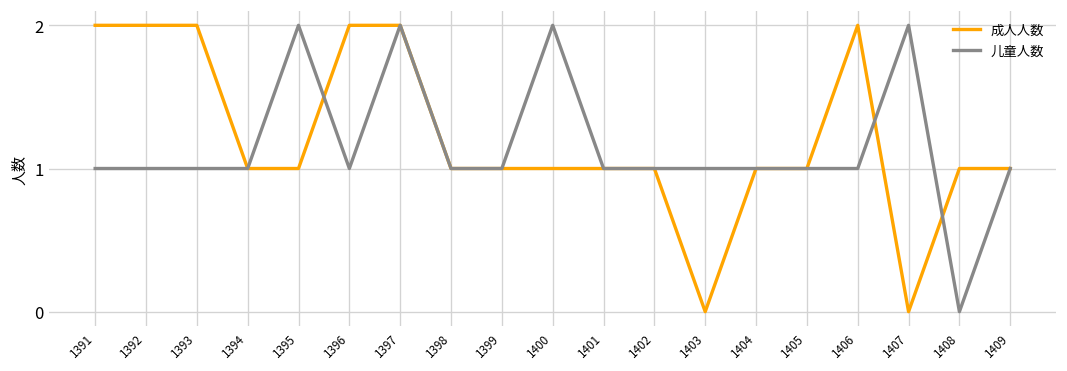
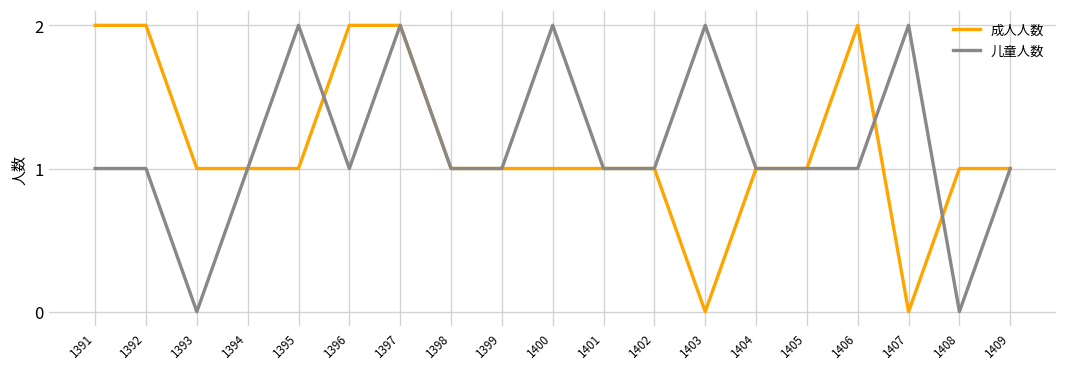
  {
    "成人人数": {
      "1391": 2,
      "1392": 2,
-     "1393": 2,
+     "1393": 1,
      "1395": 1,
      "1396": 2,
      "1400": 1,
      "1403": 0,
      "1406": 2,
      "1407": 0,
      "1408": 1
    },
    "儿童人数": {
      "1391": 1,
      "1392": 1,
-     "1393": 1,
+     "1393": 0,
      "1395": 2,
      "1396": 1,
      "1400": 2,
-     "1403": 1,
+     "1403": 2,
      "1406": 1,
      "1407": 2,
      "1408": 0
    }
  }
